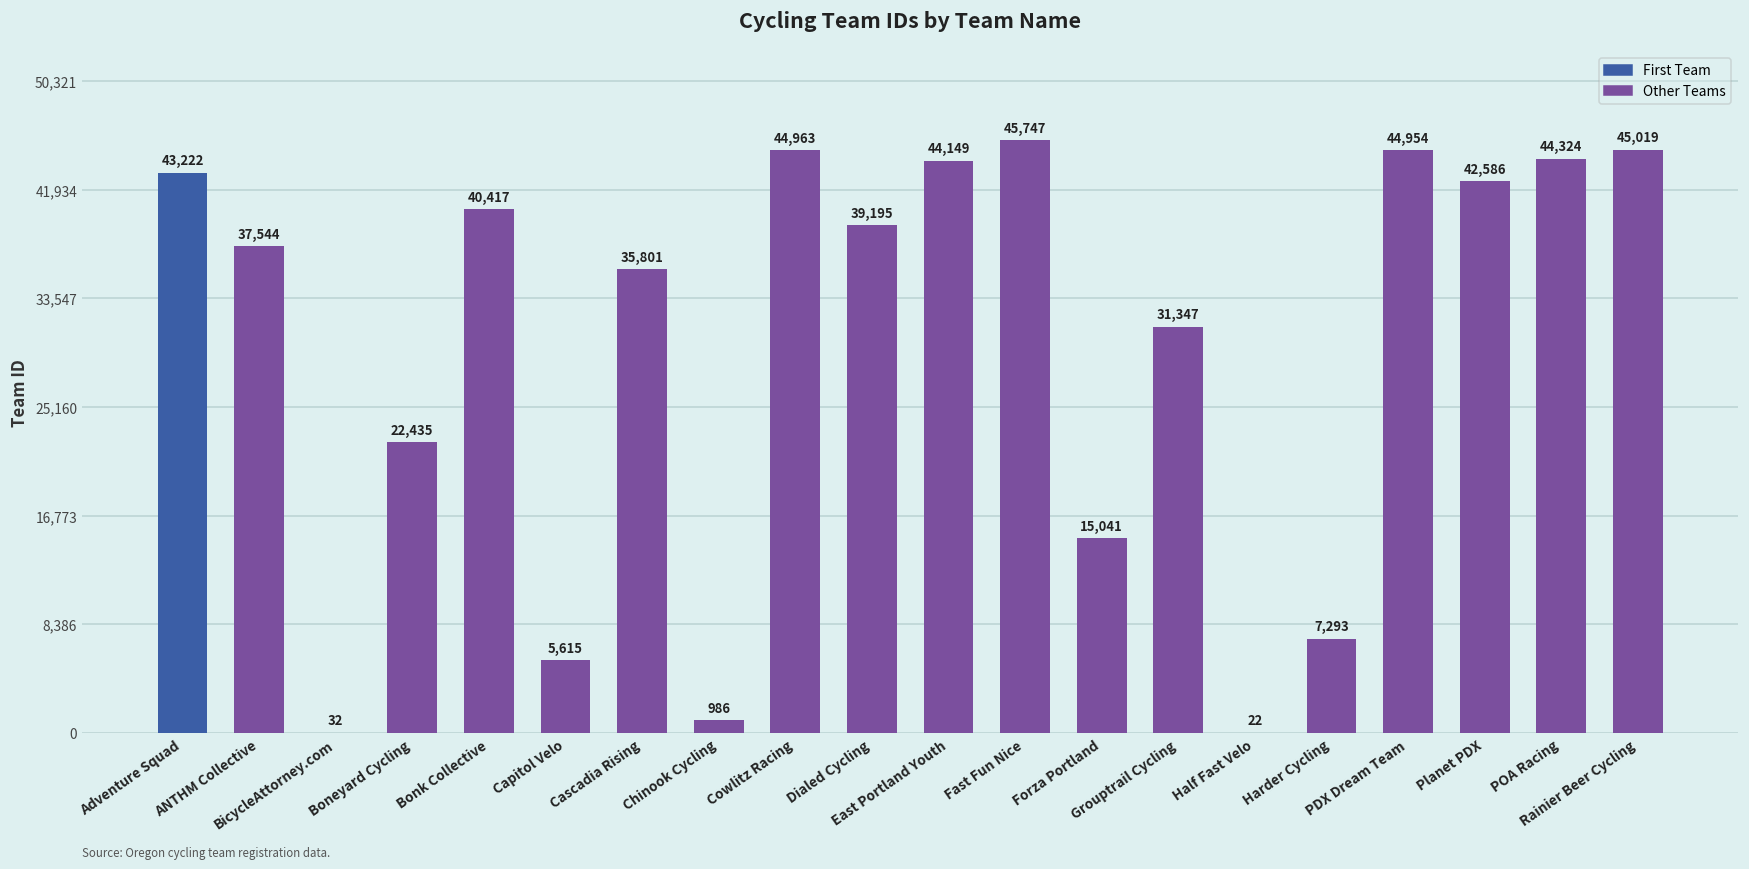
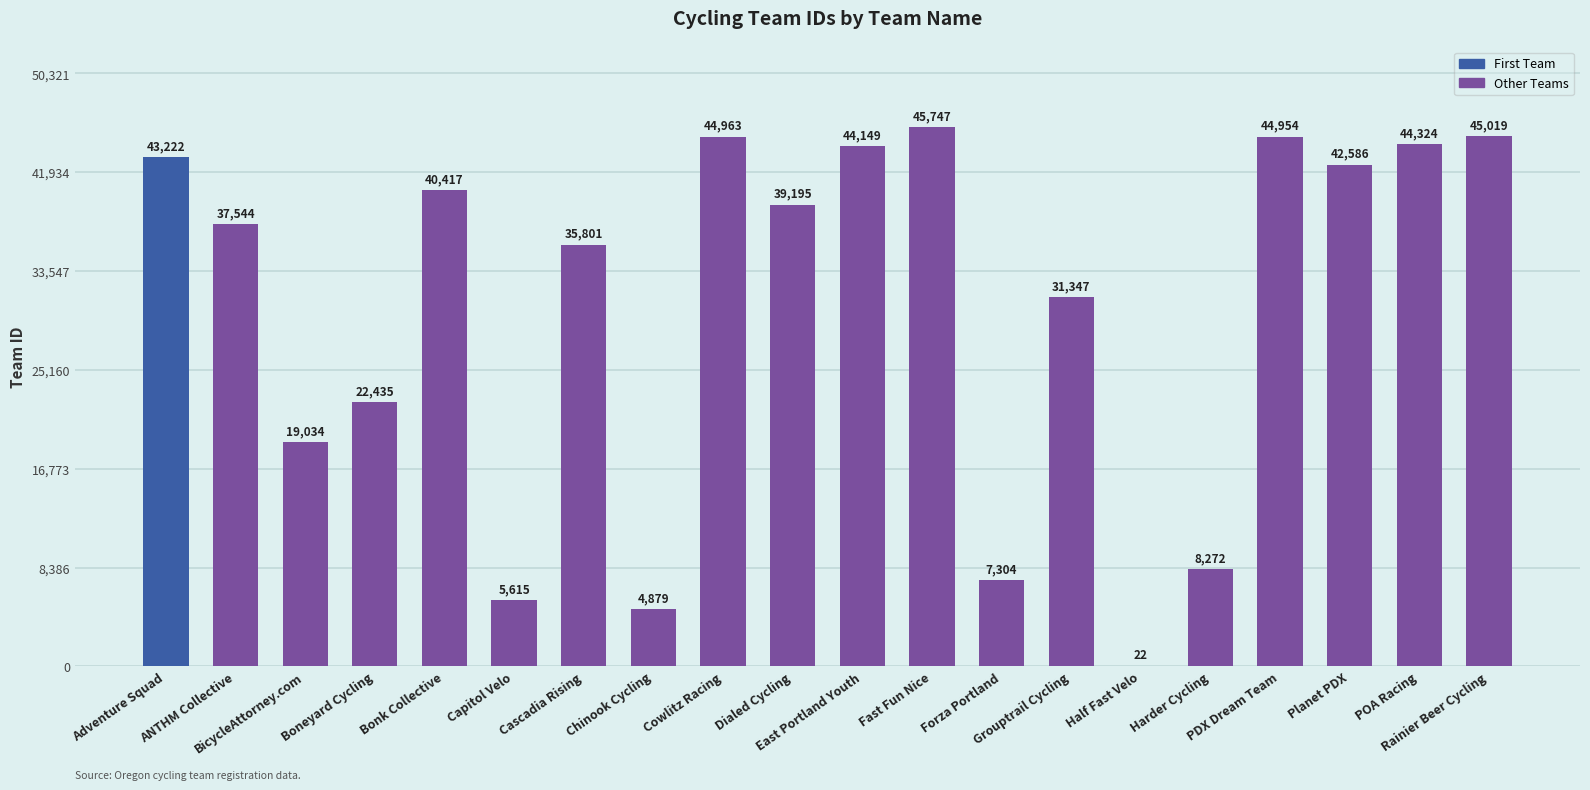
  {
    "Adventure Squad": "43,222",
    "ANTHM Collective": "37,544",
-   "BicycleAttorney.com": "32",
+   "BicycleAttorney.com": "19,034",
    "Boneyard Cycling": "22,435",
    "Bonk Collective": "40,417",
    "Capitol Velo": "5,615",
    "Cascadia Rising": "35,801",
-   "Chinook Cycling": "986",
+   "Chinook Cycling": "4,879",
    "Cowlitz Racing": "44,963",
    "Dialed Cycling": "39,195",
    "East Portland Youth": "44,149",
    "Fast Fun Nice": "45,747",
-   "Forza Portland": "15,041",
+   "Forza Portland": "7,304",
    "Grouptrail Cycling": "31,347",
    "Half Fast Velo": "22",
-   "Harder Cycling": "7,293",
+   "Harder Cycling": "8,272",
    "PDX Dream Team": "44,954",
    "Planet PDX": "42,586",
    "POA Racing": "44,324",
    "Rainier Beer Cycling": "45,019"
  }
